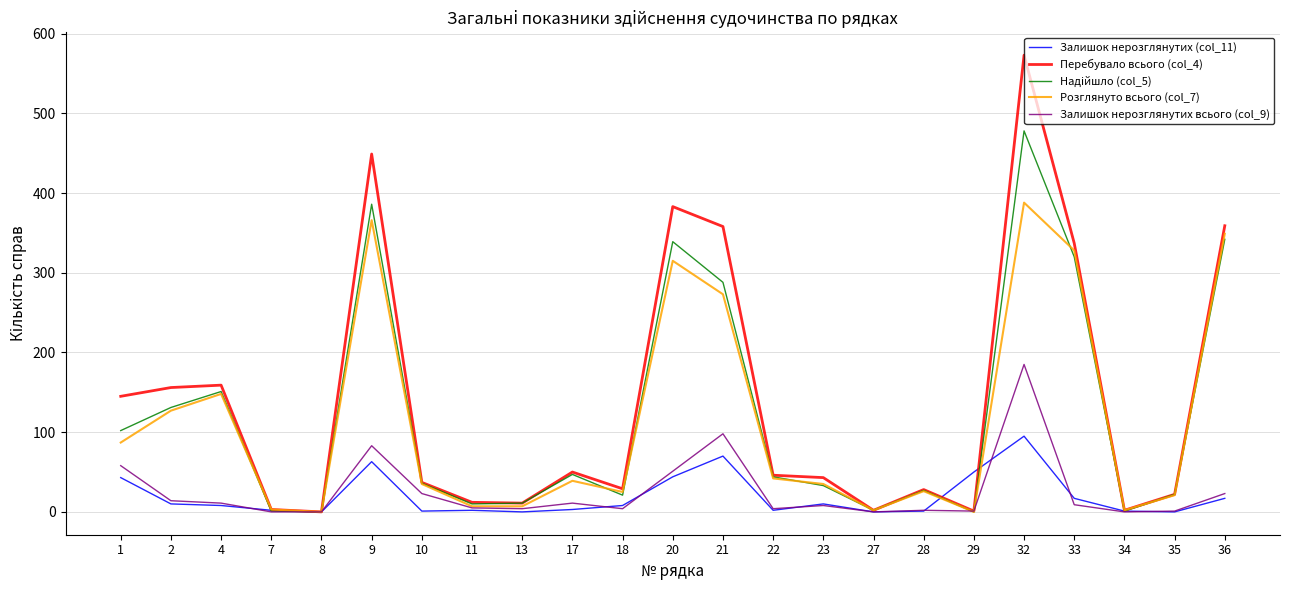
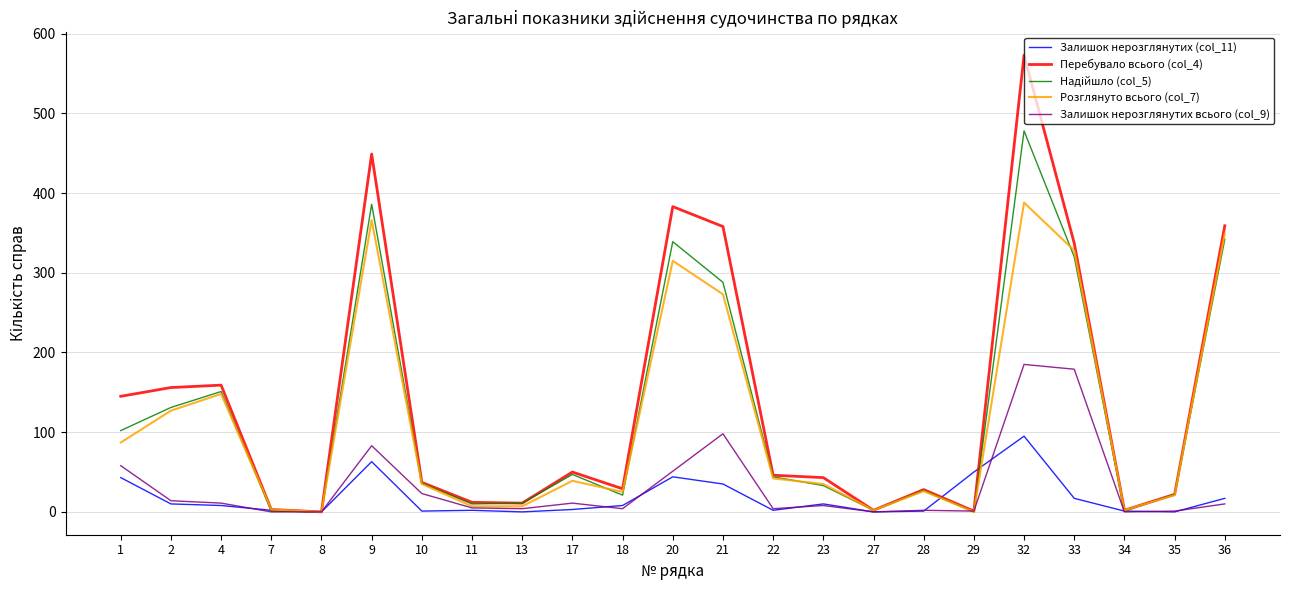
  {
    "Залишок нерозглянутих (col_11)": {
      "1": 40,
      "2": 10,
      "9": 60,
      "10": 0,
      "13": 0,
      "17": 0,
      "18": 10,
      "20": 40,
-     "21": 70,
+     "21": 40,
      "29": 50,
      "32": 100,
      "33": 20,
      "36": 20
    },
    "Перебувало всього (col_4)": {
      "1": 150,
      "2": 160,
      "4": 160,
      "9": 450,
      "18": 30,
      "20": 380,
      "21": 360,
      "23": 40,
      "32": 570,
      "33": 340,
      "36": 360
    },
    "Надійшло (col_5)": {
      "1": 100,
      "2": 130,
      "9": 390,
      "18": 20,
      "20": 340,
      "21": 290,
      "32": 480,
      "33": 320,
      "36": 340
    },
    "Розглянуто всього (col_7)": {
      "1": 90,
      "2": 130,
      "9": 370,
      "17": 40,
      "18": 30,
      "20": 320,
      "21": 270,
      "32": 390,
      "33": 330,
      "36": 350
    },
    "Залишок нерозглянутих всього (col_9)": {
      "1": 60,
      "2": 10,
      "9": 80,
      "10": 20,
      "17": 10,
      "18": 0,
      "20": 50,
      "21": 100,
      "32": 190,
-     "33": 10,
-     "36": 20
+     "33": 180,
+     "36": 10
    }
  }
